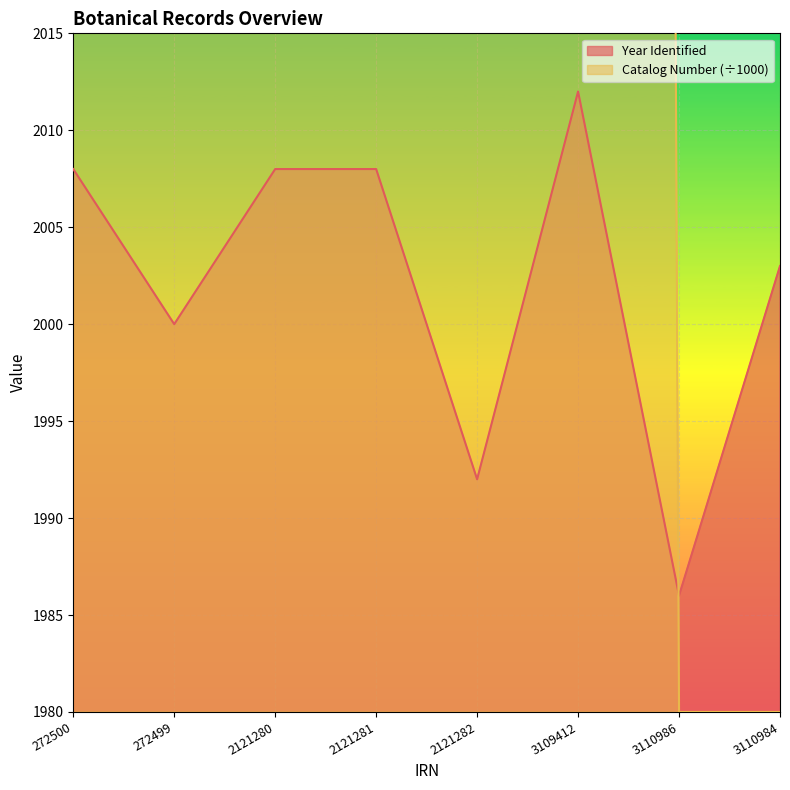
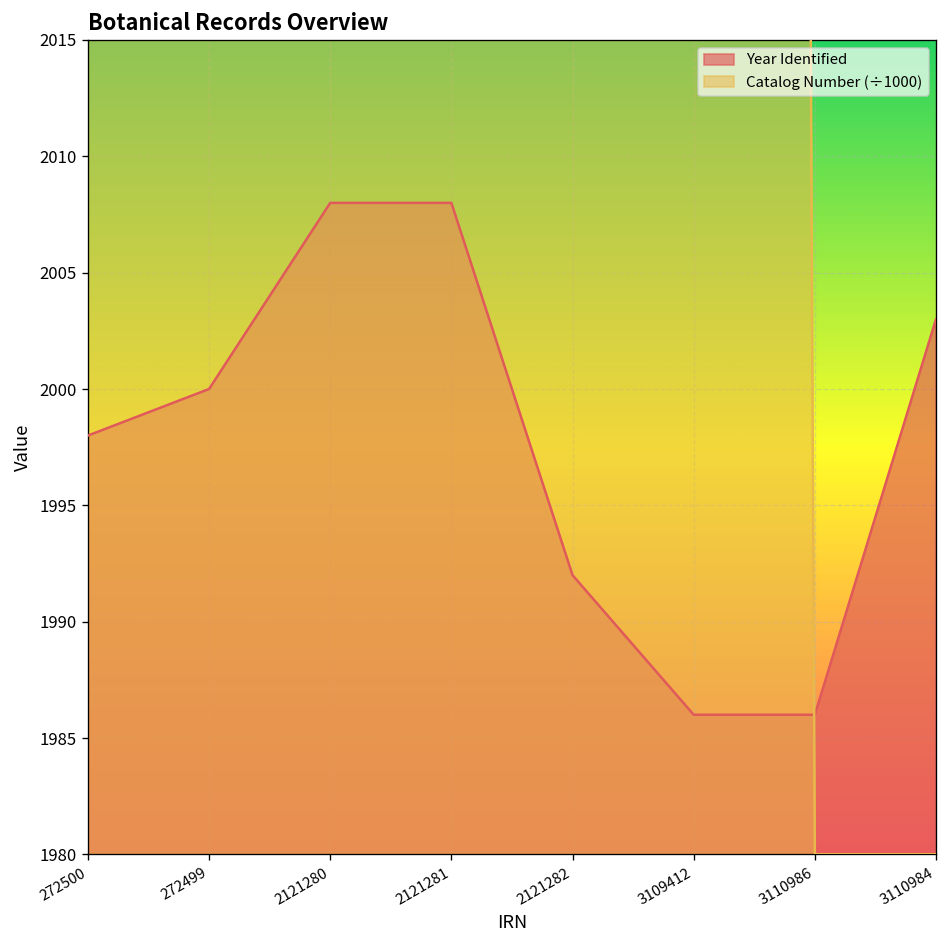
  {
    "Year Identified": {
-     "272500": 2008,
+     "272500": 1998,
      "272499": 2000,
      "2121280": 2008,
      "2121281": 2008,
      "2121282": 1992,
-     "3109412": 2012,
+     "3109412": 1986,
      "3110986": 1986,
      "3110984": 2003
    },
    "Catalog Number (÷1000)": {
      "3110986": 0,
      "3110984": 0
    }
  }
